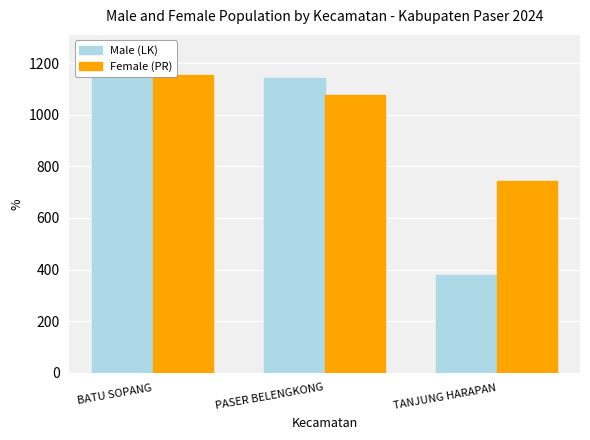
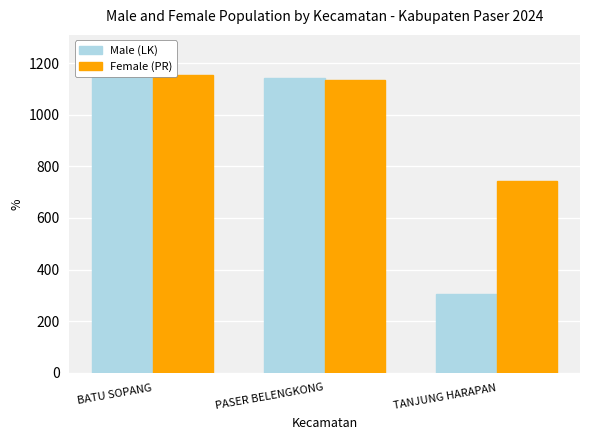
  {
    "Male (LK)": {
      "PASER BELENGKONG": 1140,
-     "TANJUNG HARAPAN": 380
+     "TANJUNG HARAPAN": 300
    },
    "Female (PR)": {
      "BATU SOPANG": 1150,
-     "PASER BELENGKONG": 1080,
+     "PASER BELENGKONG": 1140,
      "TANJUNG HARAPAN": 740
    }
  }
